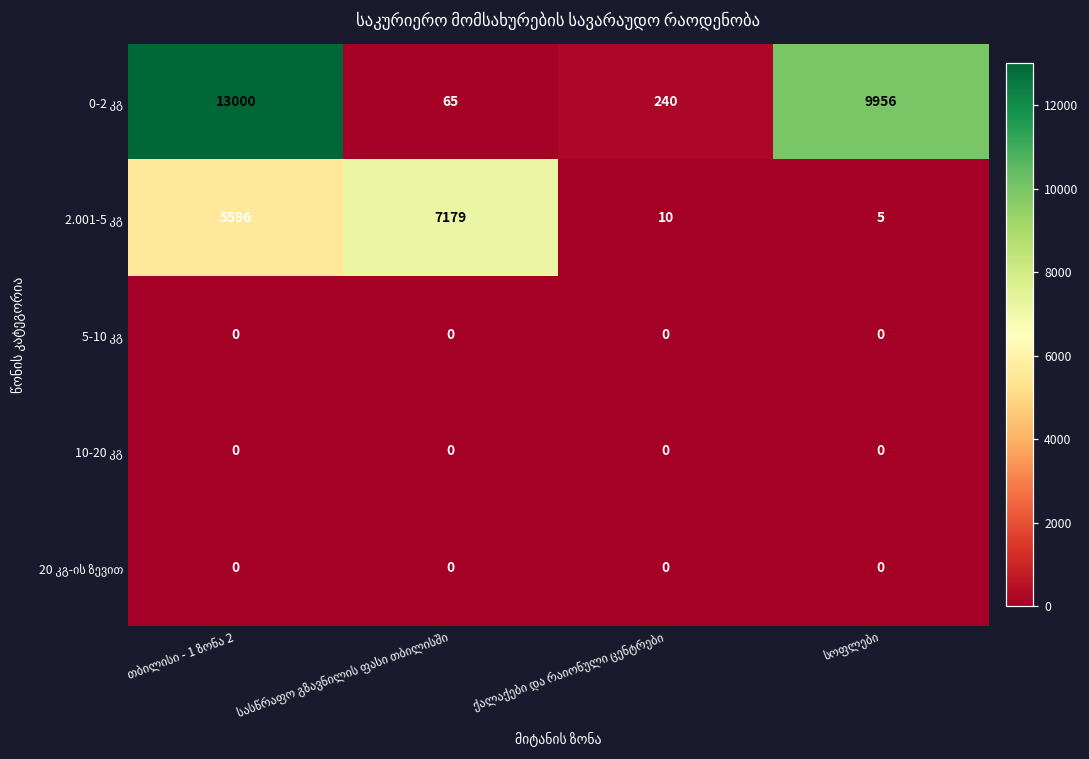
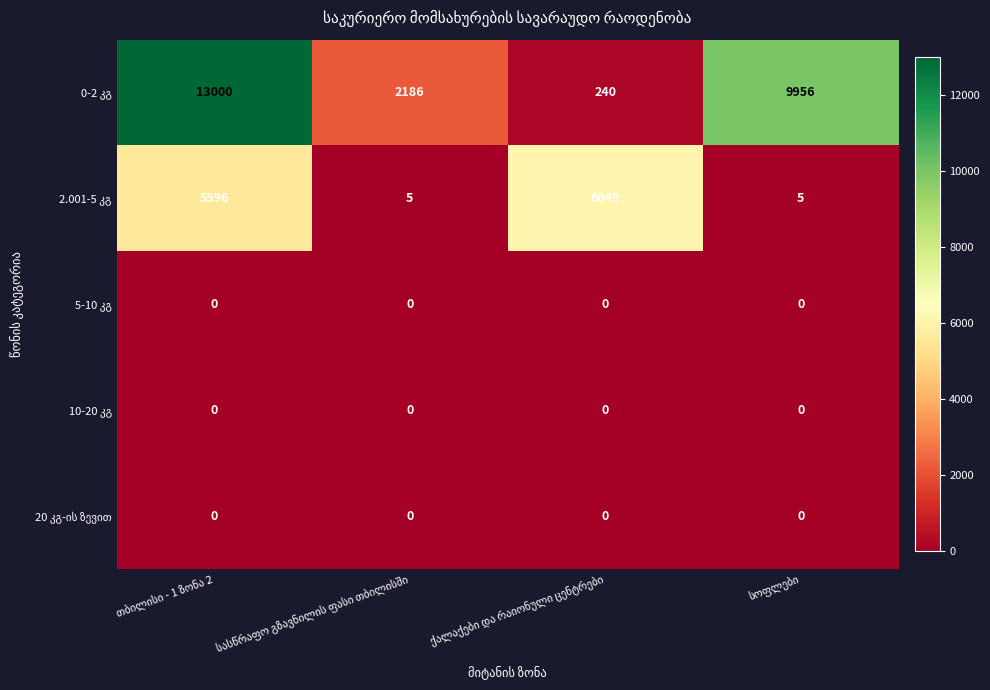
  {
    "0-2 კგ": {
      "თბილისი - 1 ზონა 2": 13000,
-     "სასწრაფო გზავნილის ფასი თბილისში": 65,
+     "სასწრაფო გზავნილის ფასი თბილისში": 2186,
      "ქალაქები და რაიონული ცენტრები": 240,
      "სოფლები": 9956
    },
    "2.001-5 კგ": {
      "თბილისი - 1 ზონა 2": 5596,
-     "სასწრაფო გზავნილის ფასი თბილისში": 7179,
-     "ქალაქები და რაიონული ცენტრები": 10,
+     "სასწრაფო გზავნილის ფასი თბილისში": 5,
+     "ქალაქები და რაიონული ცენტრები": 6049,
      "სოფლები": 5
    },
    "5-10 კგ": {
      "თბილისი - 1 ზონა 2": 0,
      "სასწრაფო გზავნილის ფასი თბილისში": 0,
      "ქალაქები და რაიონული ცენტრები": 0,
      "სოფლები": 0
    },
    "10-20 კგ": {
      "თბილისი - 1 ზონა 2": 0,
      "სასწრაფო გზავნილის ფასი თბილისში": 0,
      "ქალაქები და რაიონული ცენტრები": 0,
      "სოფლები": 0
    },
    "20 კგ-ის ზევით": {
      "თბილისი - 1 ზონა 2": 0,
      "სასწრაფო გზავნილის ფასი თბილისში": 0,
      "ქალაქები და რაიონული ცენტრები": 0,
      "სოფლები": 0
    }
  }
